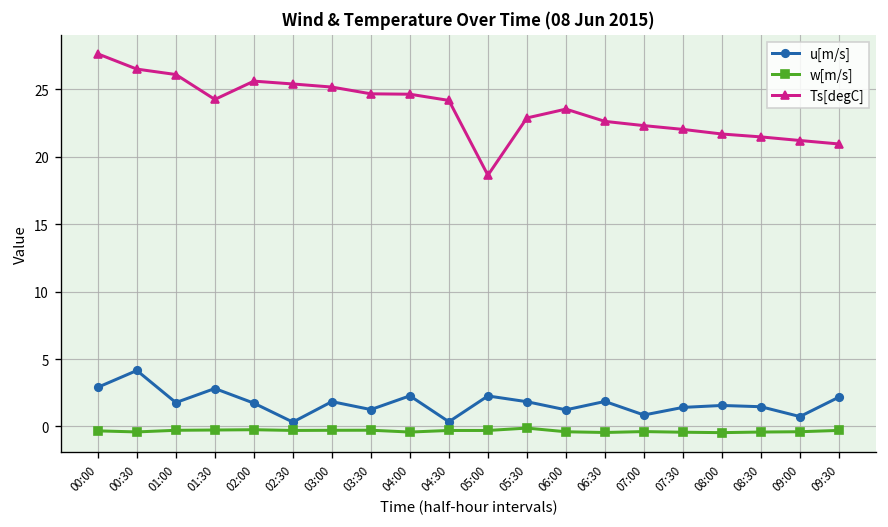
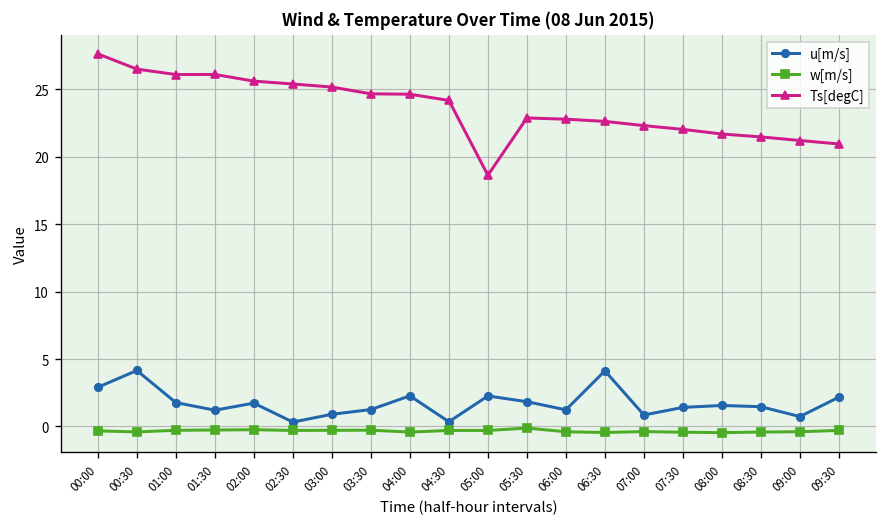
  {
    "u[m/s]": {
      "00:00": 2.9,
      "00:30": 4.1,
      "01:00": 1.8,
-     "01:30": 2.8,
+     "01:30": 1.2,
      "02:00": 1.7,
      "02:30": 0.3,
-     "03:00": 1.8,
+     "03:00": 0.9,
      "03:30": 1.3,
      "04:00": 2.3,
      "04:30": 0.3,
      "05:00": 2.3,
      "05:30": 1.8,
      "06:00": 1.2,
-     "06:30": 1.9,
+     "06:30": 4.1,
      "07:00": 0.8,
      "07:30": 1.4,
      "08:00": 1.6,
      "08:30": 1.5,
      "09:00": 0.7,
      "09:30": 2.2
    },
    "w[m/s]": {
      "00:00": -0.3,
      "00:30": -0.4,
      "01:00": -0.3,
      "01:30": -0.3,
      "02:00": -0.2,
      "02:30": -0.3,
      "03:00": -0.3,
      "03:30": -0.3,
      "04:00": -0.4,
      "04:30": -0.3,
      "05:00": -0.3,
      "05:30": -0.1,
      "06:00": -0.4,
      "06:30": -0.4,
      "07:00": -0.4,
      "07:30": -0.4,
      "08:00": -0.5,
      "08:30": -0.4,
      "09:00": -0.4,
      "09:30": -0.3
    },
    "Ts[degC]": {
      "00:00": 27.6,
      "00:30": 26.5,
      "01:00": 26.1,
-     "01:30": 24.2,
+     "01:30": 26.1,
      "02:00": 25.6,
      "02:30": 25.4,
      "03:00": 25.2,
      "03:30": 24.7,
      "04:00": 24.6,
      "04:30": 24.2,
      "05:00": 18.6,
      "05:30": 22.9,
-     "06:00": 23.5,
+     "06:00": 22.8,
      "06:30": 22.6,
      "07:00": 22.3,
      "07:30": 22.0,
      "08:00": 21.7,
      "08:30": 21.5,
      "09:00": 21.2,
      "09:30": 20.9
    }
  }
